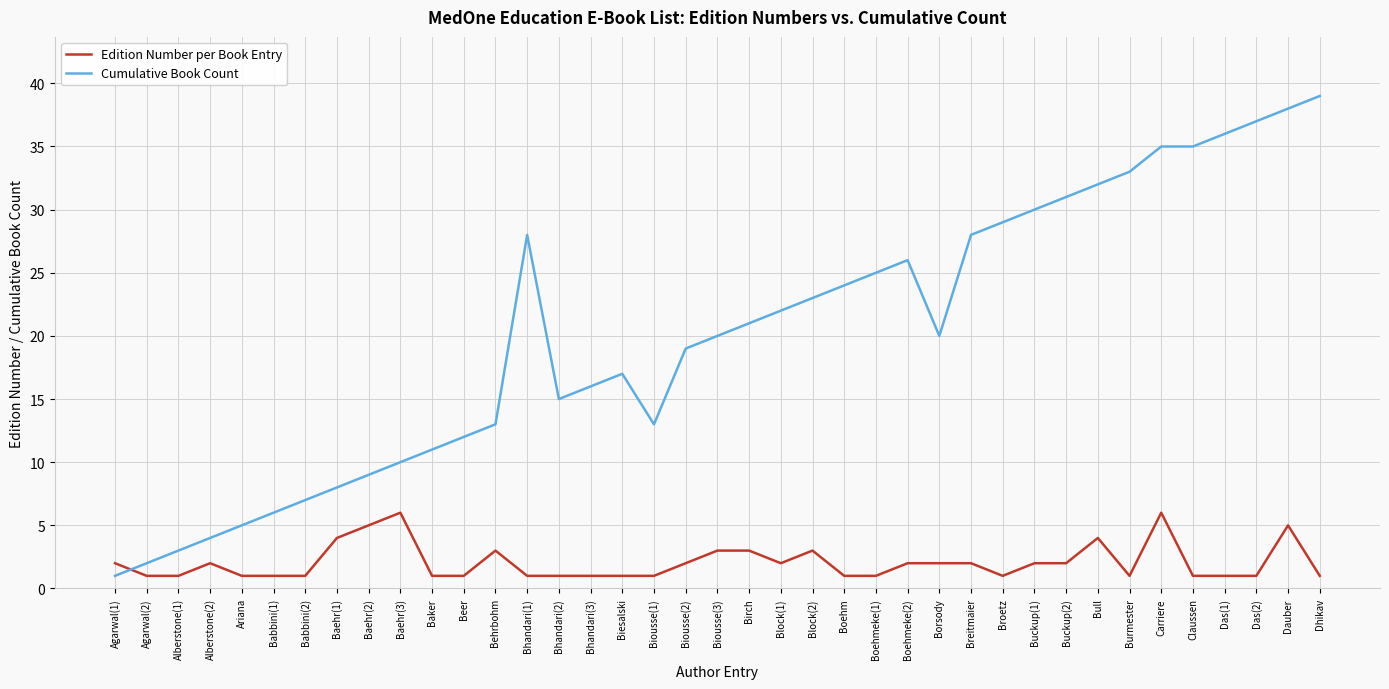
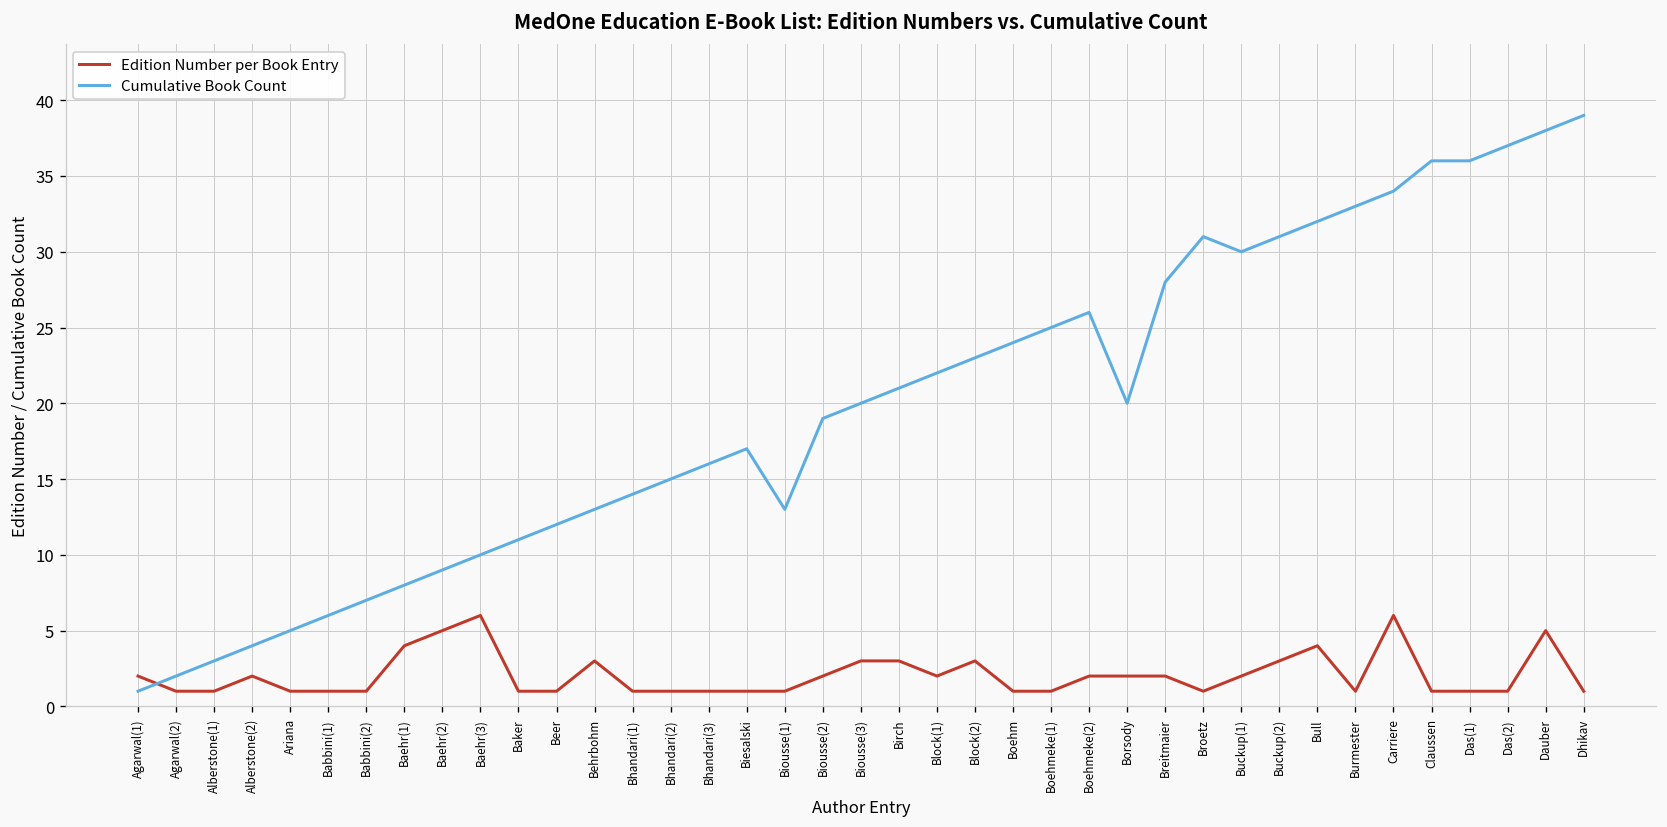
  {
    "Edition Number per Book Entry": {
      "Agarwal(1)": 2,
      "Agarwal(2)": 1,
      "Alberstone(1)": 1,
      "Alberstone(2)": 2,
      "Ariana": 1,
      "Babbini(1)": 1,
      "Babbini(2)": 1,
      "Baehr(1)": 4,
      "Baehr(2)": 5,
      "Baehr(3)": 6,
      "Baker": 1,
      "Beer": 1,
      "Behrbohm": 3,
      "Bhandari(1)": 1,
      "Bhandari(2)": 1,
      "Bhandari(3)": 1,
      "Biesalski": 1,
      "Biousse(1)": 1,
      "Biousse(2)": 2,
      "Biousse(3)": 3,
      "Birch": 3,
      "Block(1)": 2,
      "Block(2)": 3,
      "Boehm": 1,
      "Boehmeke(1)": 1,
      "Boehmeke(2)": 2,
      "Borsody": 2,
      "Breitmaier": 2,
      "Broetz": 1,
      "Buckup(1)": 2,
-     "Buckup(2)": 2,
+     "Buckup(2)": 3,
      "Bull": 4,
      "Burmester": 1,
      "Carriere": 6,
      "Claussen": 1,
      "Das(1)": 1,
      "Das(2)": 1,
      "Dauber": 5,
      "Dhikav": 1
    },
    "Cumulative Book Count": {
      "Agarwal(1)": 1,
      "Agarwal(2)": 2,
      "Alberstone(1)": 3,
      "Alberstone(2)": 4,
      "Ariana": 5,
      "Babbini(1)": 6,
      "Babbini(2)": 7,
      "Baehr(1)": 8,
      "Baehr(2)": 9,
      "Baehr(3)": 10,
      "Baker": 11,
      "Beer": 12,
      "Behrbohm": 13,
-     "Bhandari(1)": 28,
+     "Bhandari(1)": 14,
      "Bhandari(2)": 15,
      "Bhandari(3)": 16,
      "Biesalski": 17,
      "Biousse(1)": 13,
      "Biousse(2)": 19,
      "Biousse(3)": 20,
      "Birch": 21,
      "Block(1)": 22,
      "Block(2)": 23,
      "Boehm": 24,
      "Boehmeke(1)": 25,
      "Boehmeke(2)": 26,
      "Borsody": 20,
      "Breitmaier": 28,
-     "Broetz": 29,
+     "Broetz": 31,
      "Buckup(1)": 30,
      "Buckup(2)": 31,
      "Bull": 32,
      "Burmester": 33,
-     "Carriere": 35,
-     "Claussen": 35,
+     "Carriere": 34,
+     "Claussen": 36,
      "Das(1)": 36,
      "Das(2)": 37,
      "Dauber": 38,
      "Dhikav": 39
    }
  }
